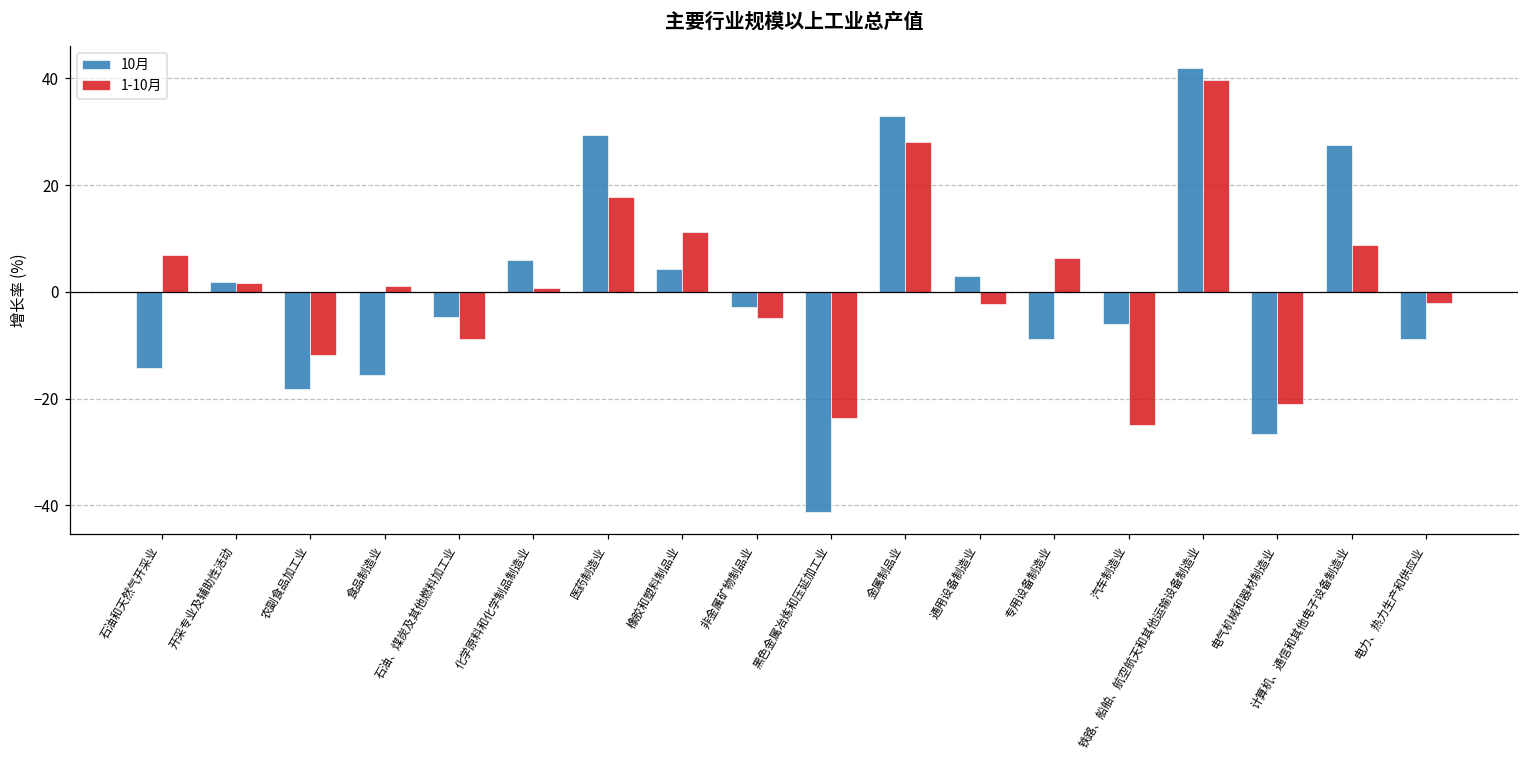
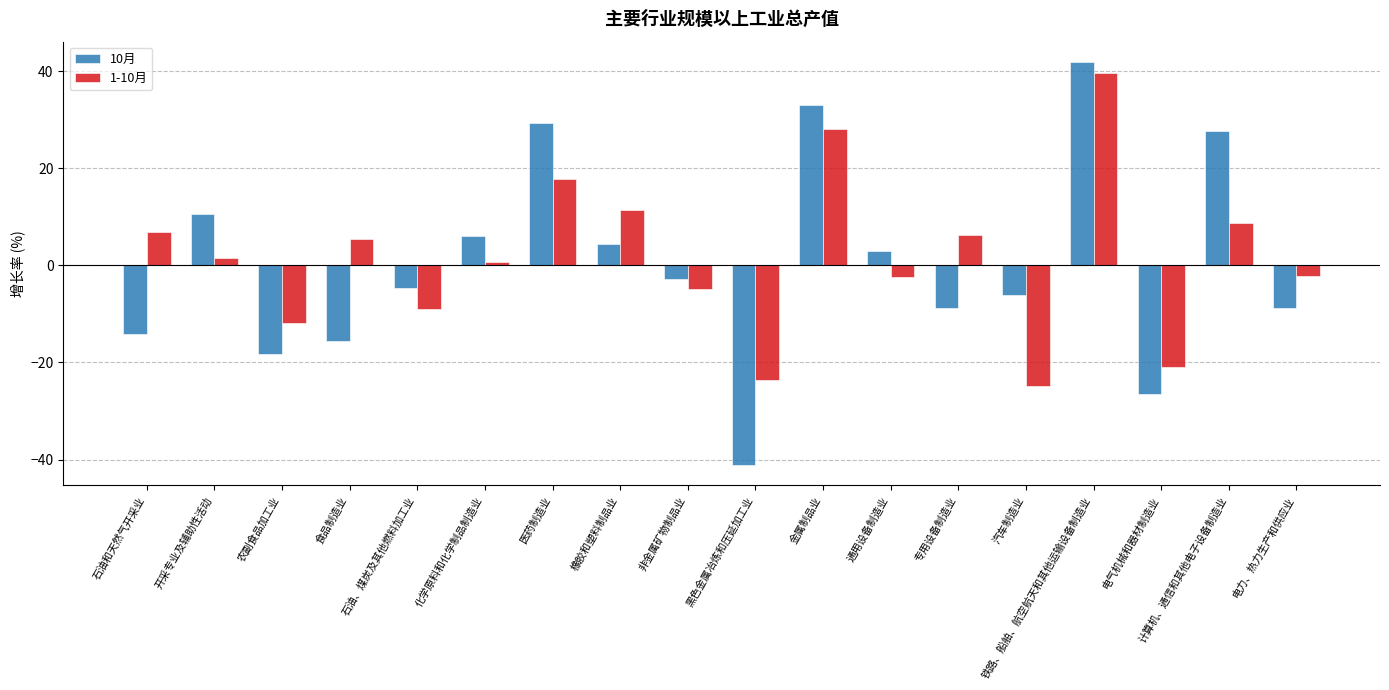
  {
    "10月": {
      "石油和天然气开采业": -14,
-     "开采专业及辅助性活动": 2,
+     "开采专业及辅助性活动": 11,
      "农副食品加工业": -18,
      "食品制造业": -16,
      "石油、煤炭及其他燃料加工业": -5,
      "化学原料和化学制品制造业": 6,
      "医药制造业": 29,
      "橡胶和塑料制品业": 4,
      "非金属矿物制品业": -3,
      "黑色金属冶炼和压延加工业": -41,
      "金属制品业": 33,
      "通用设备制造业": 3,
      "专用设备制造业": -9,
      "汽车制造业": -6,
      "铁路、船舶、航空航天和其他运输设备制造业": 42,
      "电气机械和器材制造业": -27,
      "计算机、通信和其他电子设备制造业": 28,
      "电力、热力生产和供应业": -9
    },
    "1-10月": {
      "石油和天然气开采业": 7,
      "开采专业及辅助性活动": 2,
      "农副食品加工业": -12,
-     "食品制造业": 1,
+     "食品制造业": 6,
      "石油、煤炭及其他燃料加工业": -9,
      "化学原料和化学制品制造业": 1,
      "医药制造业": 18,
      "橡胶和塑料制品业": 11,
      "非金属矿物制品业": -5,
      "黑色金属冶炼和压延加工业": -24,
      "金属制品业": 28,
      "通用设备制造业": -2,
      "专用设备制造业": 6,
      "汽车制造业": -25,
      "铁路、船舶、航空航天和其他运输设备制造业": 40,
      "电气机械和器材制造业": -21,
      "计算机、通信和其他电子设备制造业": 9,
      "电力、热力生产和供应业": -2
    }
  }
